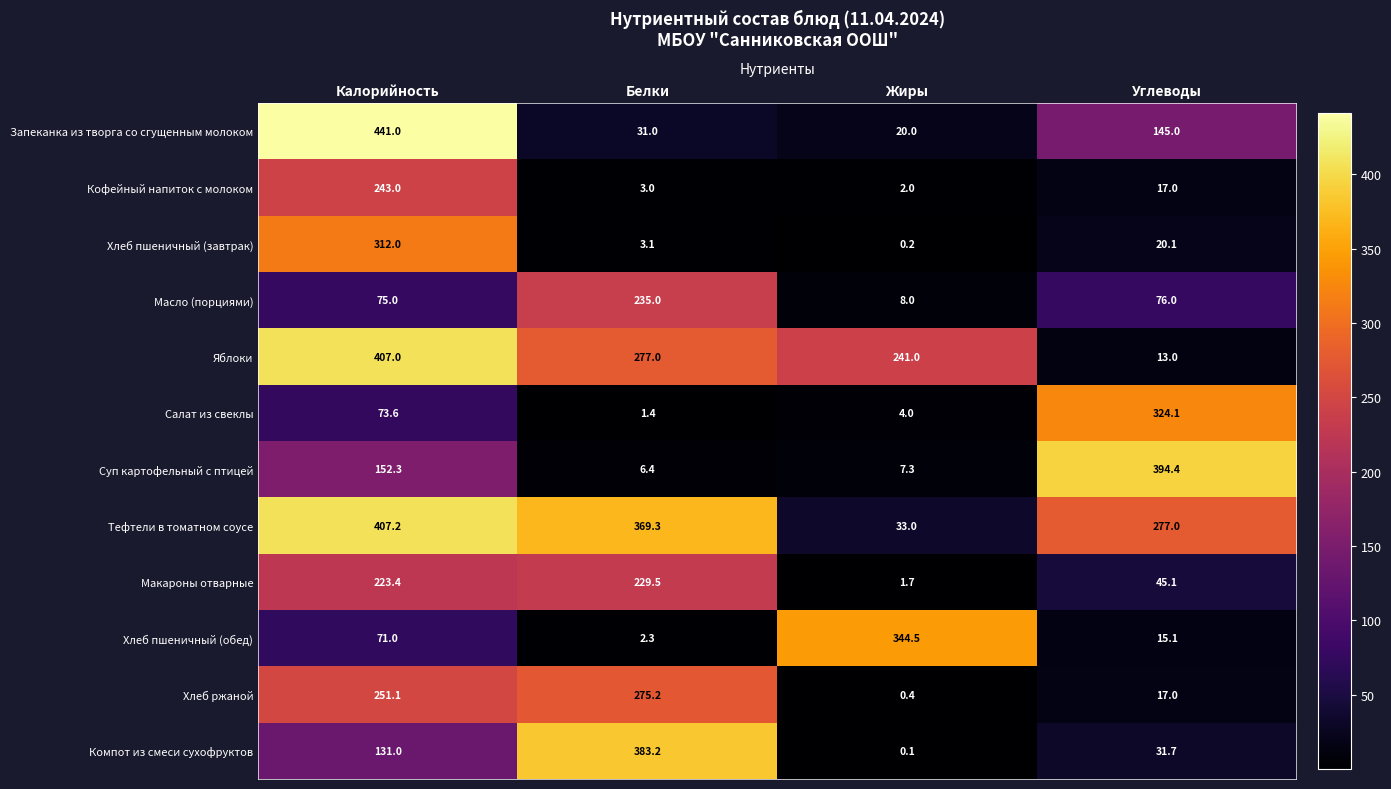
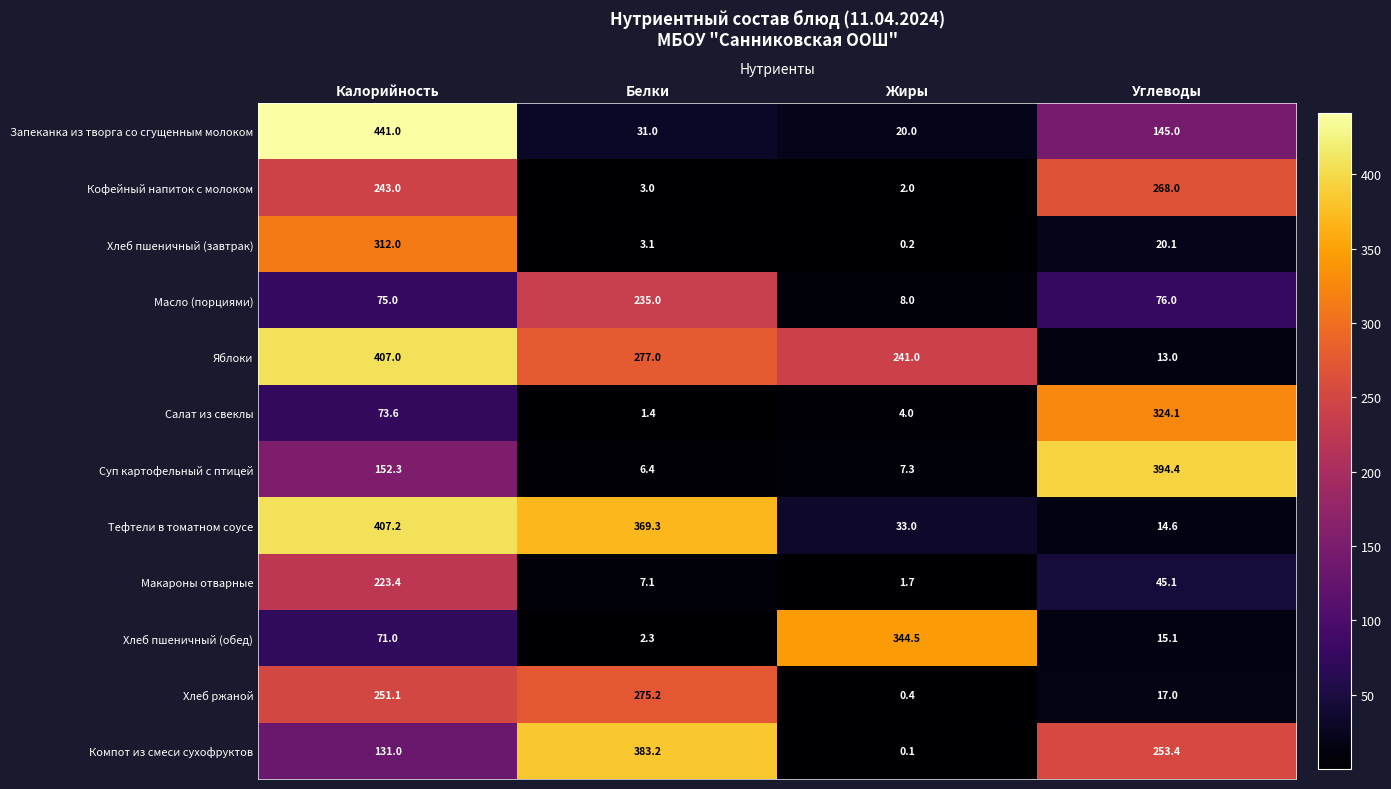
  {
    "Запеканка из творга со сгущенным молоком": {
      "Калорийность": 441.0,
      "Белки": 31.0,
      "Жиры": 20.0,
      "Углеводы": 145.0
    },
    "Кофейный напиток с молоком": {
      "Калорийность": 243.0,
      "Белки": 3.0,
      "Жиры": 2.0,
-     "Углеводы": 17.0
+     "Углеводы": 268.0
    },
    "Хлеб пшеничный (завтрак)": {
      "Калорийность": 312.0,
      "Белки": 3.1,
      "Жиры": 0.2,
      "Углеводы": 20.1
    },
    "Масло (порциями)": {
      "Калорийность": 75.0,
      "Белки": 235.0,
      "Жиры": 8.0,
      "Углеводы": 76.0
    },
    "Яблоки": {
      "Калорийность": 407.0,
      "Белки": 277.0,
      "Жиры": 241.0,
      "Углеводы": 13.0
    },
    "Салат из свеклы": {
      "Калорийность": 73.6,
      "Белки": 1.4,
      "Жиры": 4.0,
      "Углеводы": 324.1
    },
    "Суп картофельный с птицей": {
      "Калорийность": 152.3,
      "Белки": 6.4,
      "Жиры": 7.3,
      "Углеводы": 394.4
    },
    "Тефтели в томатном соусе": {
      "Калорийность": 407.2,
      "Белки": 369.3,
      "Жиры": 33.0,
-     "Углеводы": 277.0
+     "Углеводы": 14.6
    },
    "Макароны отварные": {
      "Калорийность": 223.4,
-     "Белки": 229.5,
+     "Белки": 7.1,
      "Жиры": 1.7,
      "Углеводы": 45.1
    },
    "Хлеб пшеничный (обед)": {
      "Калорийность": 71.0,
      "Белки": 2.3,
      "Жиры": 344.5,
      "Углеводы": 15.1
    },
    "Хлеб ржаной": {
      "Калорийность": 251.1,
      "Белки": 275.2,
      "Жиры": 0.4,
      "Углеводы": 17.0
    },
    "Компот из смеси сухофруктов": {
      "Калорийность": 131.0,
      "Белки": 383.2,
      "Жиры": 0.1,
-     "Углеводы": 31.7
+     "Углеводы": 253.4
    }
  }
